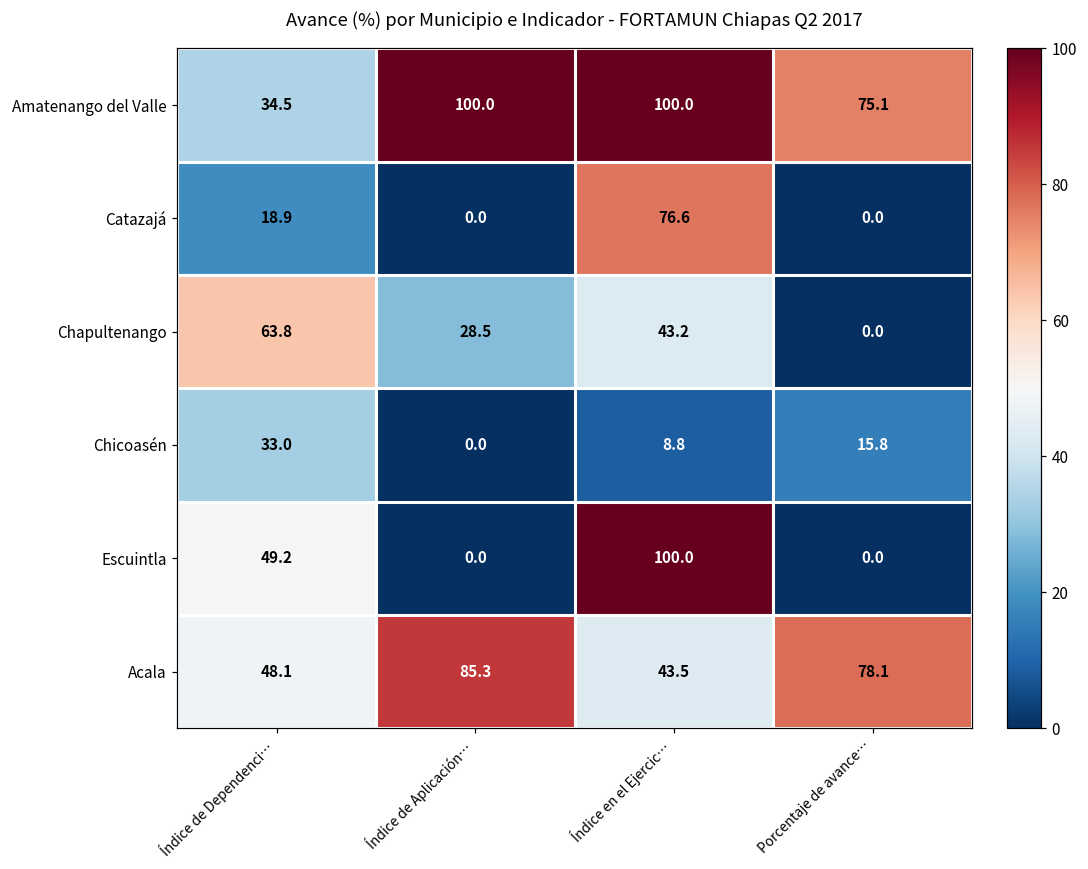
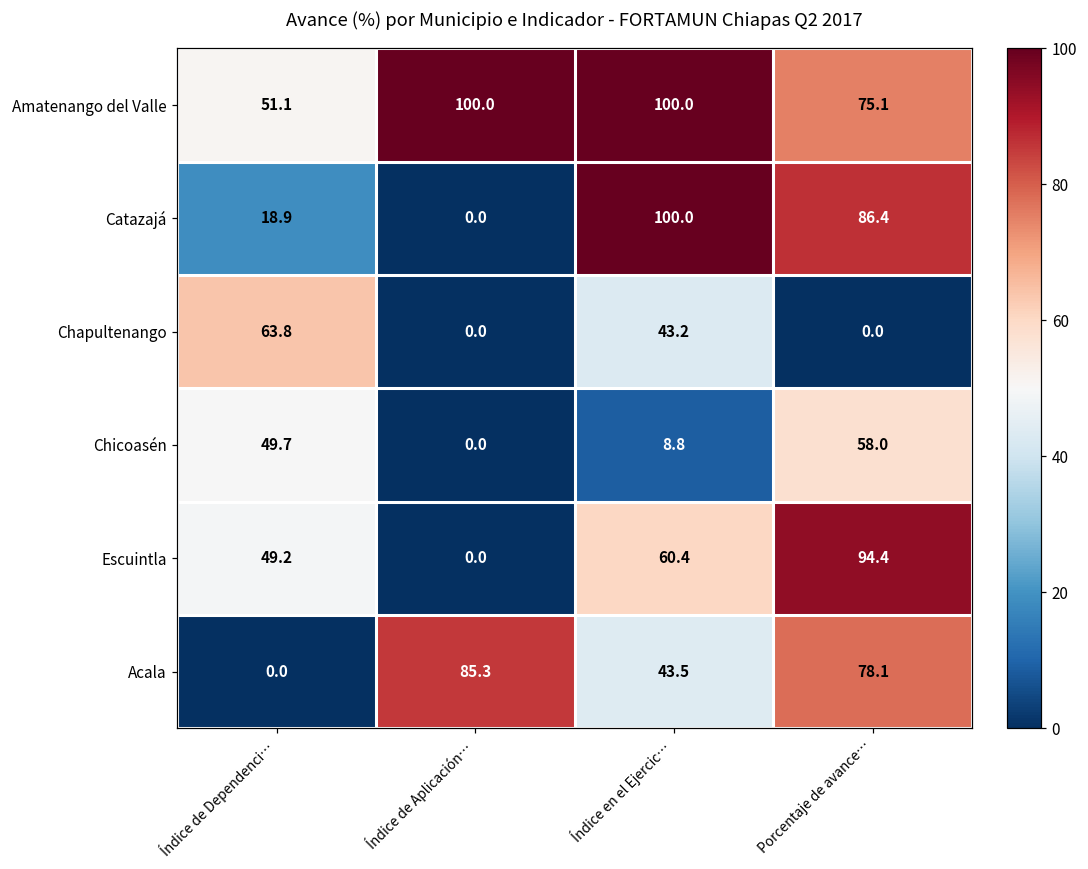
  {
    "Amatenango del Valle": {
-     "Índice de Dependenci…": 34.5,
+     "Índice de Dependenci…": 51.1,
      "Índice de Aplicación…": 100.0,
      "Índice en el Ejercic…": 100.0,
      "Porcentaje de avance…": 75.1
    },
    "Catazajá": {
      "Índice de Dependenci…": 18.9,
      "Índice de Aplicación…": 0.0,
-     "Índice en el Ejercic…": 76.6,
-     "Porcentaje de avance…": 0.0
+     "Índice en el Ejercic…": 100.0,
+     "Porcentaje de avance…": 86.4
    },
    "Chapultenango": {
      "Índice de Dependenci…": 63.8,
-     "Índice de Aplicación…": 28.5,
+     "Índice de Aplicación…": 0.0,
      "Índice en el Ejercic…": 43.2,
      "Porcentaje de avance…": 0.0
    },
    "Chicoasén": {
-     "Índice de Dependenci…": 33.0,
+     "Índice de Dependenci…": 49.7,
      "Índice de Aplicación…": 0.0,
      "Índice en el Ejercic…": 8.8,
-     "Porcentaje de avance…": 15.8
+     "Porcentaje de avance…": 58.0
    },
    "Escuintla": {
      "Índice de Dependenci…": 49.2,
      "Índice de Aplicación…": 0.0,
-     "Índice en el Ejercic…": 100.0,
-     "Porcentaje de avance…": 0.0
+     "Índice en el Ejercic…": 60.4,
+     "Porcentaje de avance…": 94.4
    },
    "Acala": {
-     "Índice de Dependenci…": 48.1,
+     "Índice de Dependenci…": 0.0,
      "Índice de Aplicación…": 85.3,
      "Índice en el Ejercic…": 43.5,
      "Porcentaje de avance…": 78.1
    }
  }
